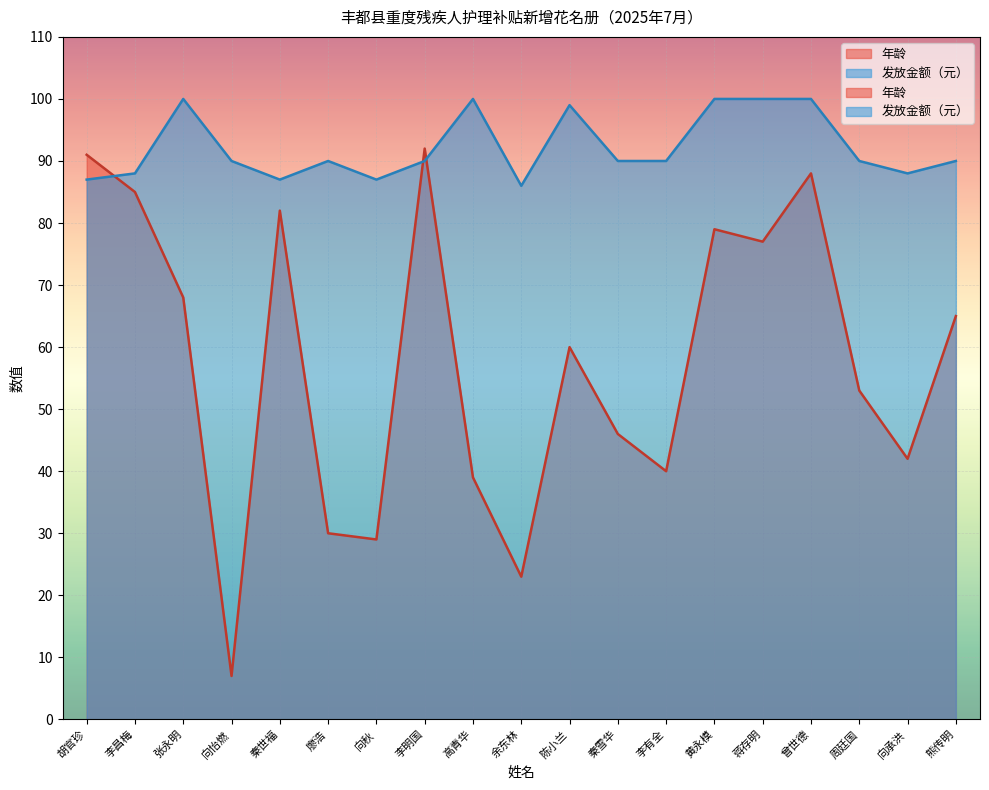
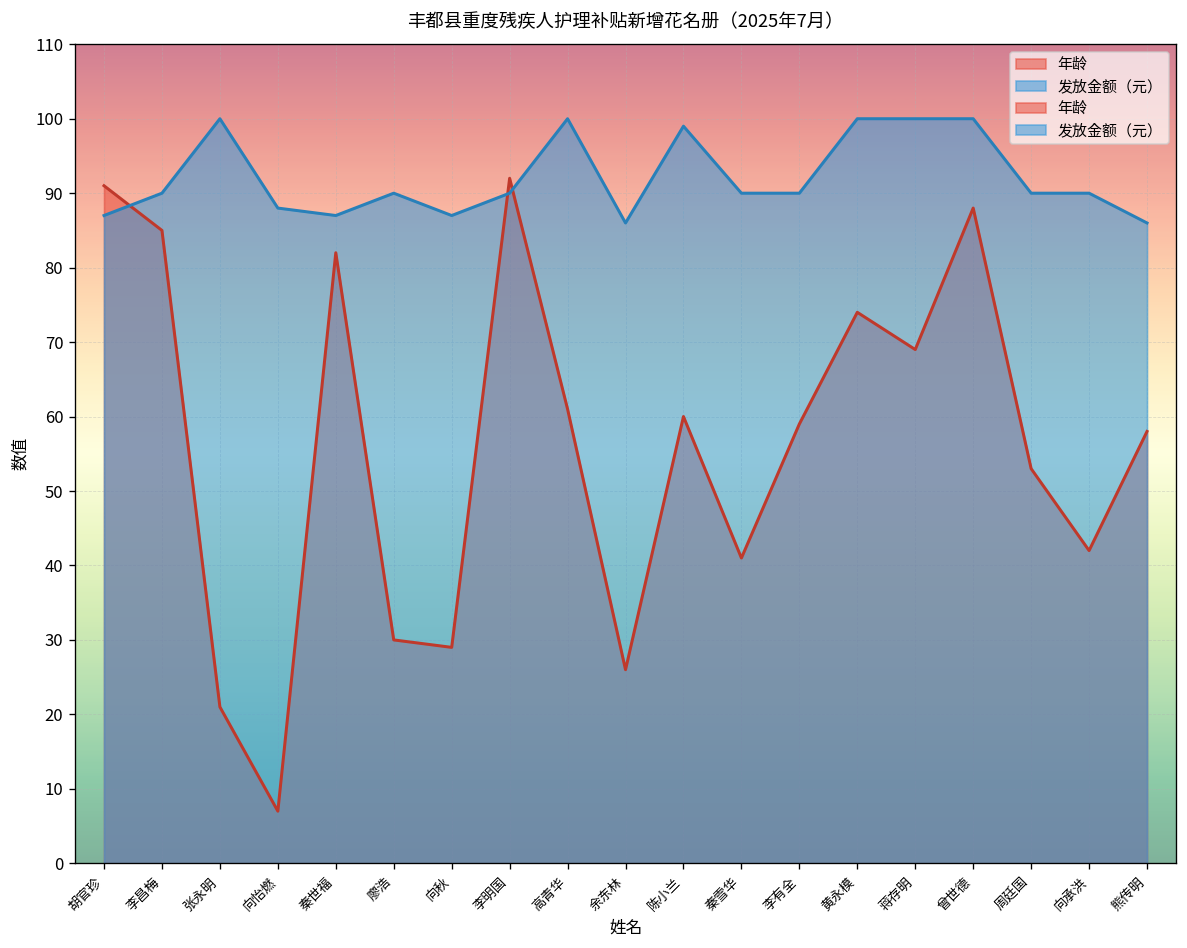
  {
    "年龄": {
      "胡官珍": 91,
      "李昌梅": 85,
-     "张永明": 68,
+     "张永明": 21,
      "向怡燃": 7,
      "秦世福": 82,
      "廖浩": 30,
      "向秋": 29,
      "李明国": 92,
-     "高青华": 39,
-     "余东林": 23,
+     "高青华": 61,
+     "余东林": 26,
      "陈小兰": 60,
-     "秦雪华": 46,
-     "李有全": 40,
-     "黄永模": 79,
-     "蒋存明": 77,
+     "秦雪华": 41,
+     "李有全": 59,
+     "黄永模": 74,
+     "蒋存明": 69,
      "曾世德": 88,
      "周廷国": 53,
      "向承洪": 42,
-     "熊传明": 65
+     "熊传明": 58
    },
    "发放金额（元）": {
      "胡官珍": 87,
-     "李昌梅": 88,
+     "李昌梅": 90,
      "张永明": 100,
-     "向怡燃": 90,
+     "向怡燃": 88,
      "秦世福": 87,
      "廖浩": 90,
      "向秋": 87,
      "李明国": 90,
      "高青华": 100,
      "余东林": 86,
      "陈小兰": 99,
      "秦雪华": 90,
      "李有全": 90,
      "黄永模": 100,
      "蒋存明": 100,
      "曾世德": 100,
      "周廷国": 90,
-     "向承洪": 88,
-     "熊传明": 90
+     "向承洪": 90,
+     "熊传明": 86
    }
  }
